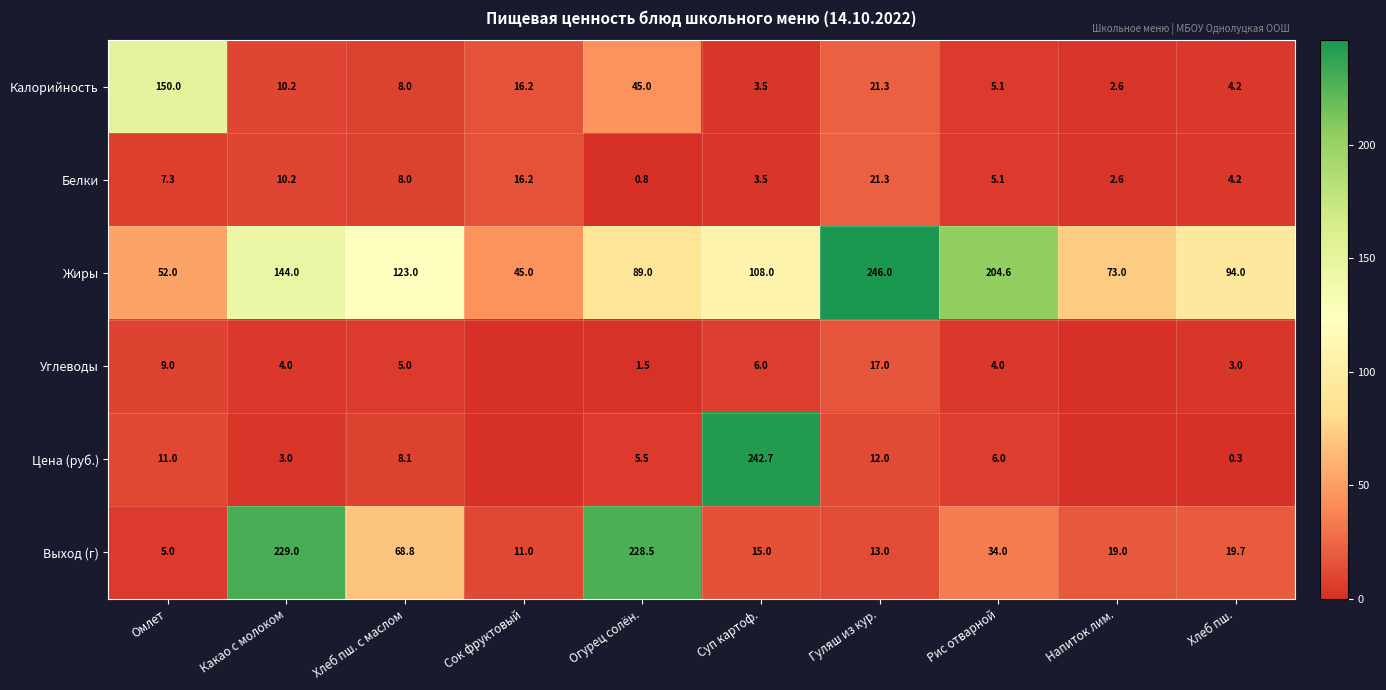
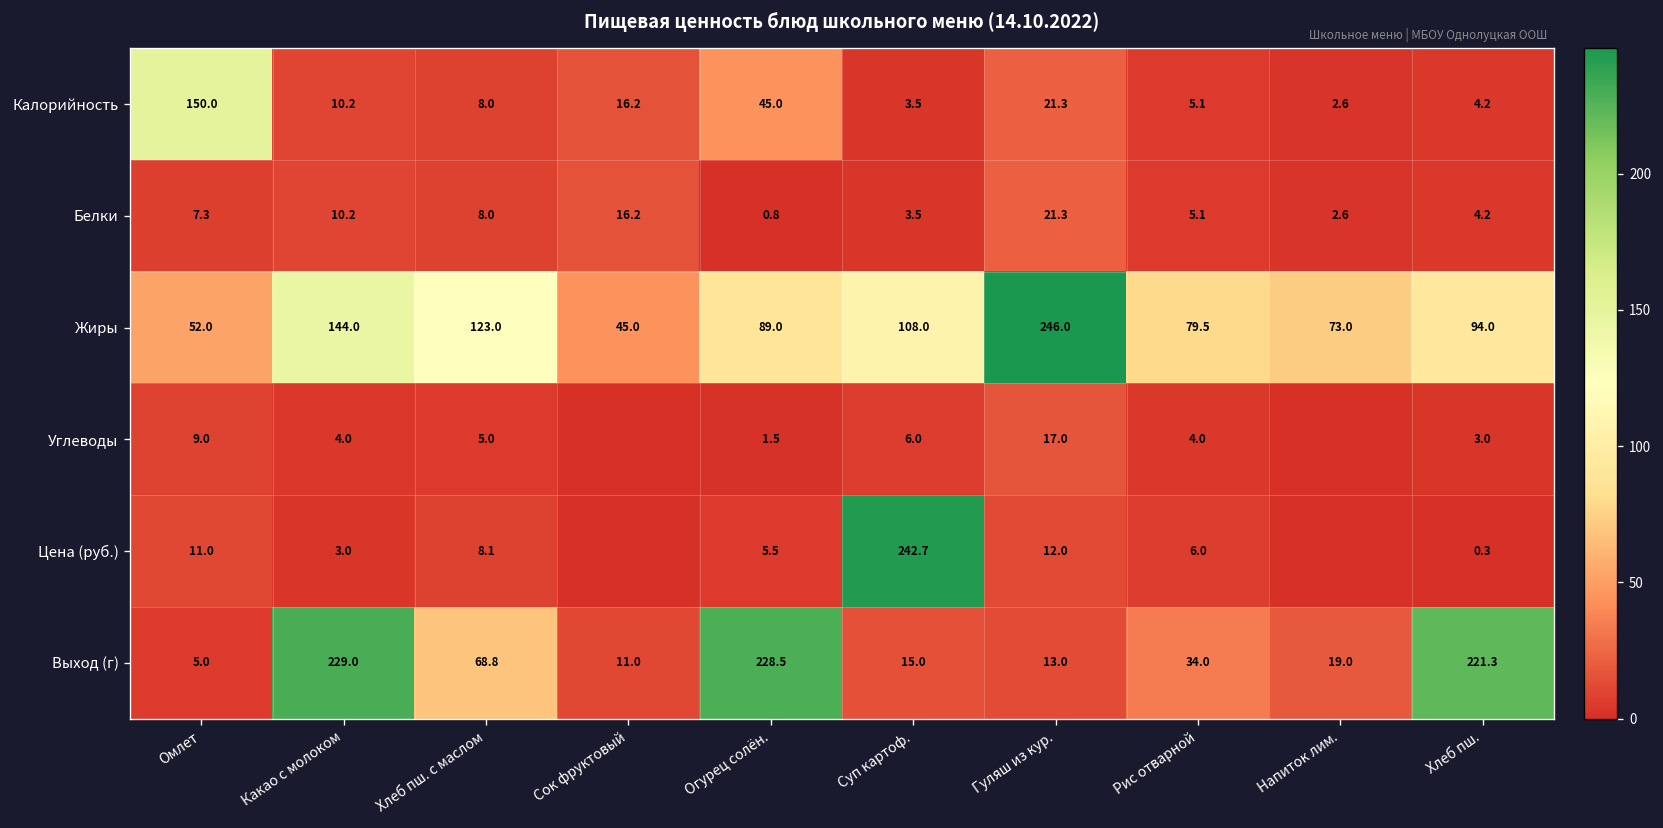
  {
    "Калорийность": {
      "Омлет": 150.0,
      "Какао с молоком": 10.2,
      "Хлеб пш. с маслом": 8.0,
      "Сок фруктовый": 16.2,
      "Огурец солён.": 45.0,
      "Суп картоф.": 3.5,
      "Гуляш из кур.": 21.3,
      "Рис отварной": 5.1,
      "Напиток лим.": 2.6,
      "Хлеб пш.": 4.2
    },
    "Белки": {
      "Омлет": 7.3,
      "Какао с молоком": 10.2,
      "Хлеб пш. с маслом": 8.0,
      "Сок фруктовый": 16.2,
      "Огурец солён.": 0.8,
      "Суп картоф.": 3.5,
      "Гуляш из кур.": 21.3,
      "Рис отварной": 5.1,
      "Напиток лим.": 2.6,
      "Хлеб пш.": 4.2
    },
    "Жиры": {
      "Омлет": 52.0,
      "Какао с молоком": 144.0,
      "Хлеб пш. с маслом": 123.0,
      "Сок фруктовый": 45.0,
      "Огурец солён.": 89.0,
      "Суп картоф.": 108.0,
      "Гуляш из кур.": 246.0,
-     "Рис отварной": 204.6,
+     "Рис отварной": 79.5,
      "Напиток лим.": 73.0,
      "Хлеб пш.": 94.0
    },
    "Углеводы": {
      "Омлет": 9.0,
      "Какао с молоком": 4.0,
      "Хлеб пш. с маслом": 5.0,
      "Огурец солён.": 1.5,
      "Суп картоф.": 6.0,
      "Гуляш из кур.": 17.0,
      "Рис отварной": 4.0,
      "Хлеб пш.": 3.0
    },
    "Цена (руб.)": {
      "Омлет": 11.0,
      "Какао с молоком": 3.0,
      "Хлеб пш. с маслом": 8.1,
      "Огурец солён.": 5.5,
      "Суп картоф.": 242.7,
      "Гуляш из кур.": 12.0,
      "Рис отварной": 6.0,
      "Хлеб пш.": 0.3
    },
    "Выход (г)": {
      "Омлет": 5.0,
      "Какао с молоком": 229.0,
      "Хлеб пш. с маслом": 68.8,
      "Сок фруктовый": 11.0,
      "Огурец солён.": 228.5,
      "Суп картоф.": 15.0,
      "Гуляш из кур.": 13.0,
      "Рис отварной": 34.0,
      "Напиток лим.": 19.0,
-     "Хлеб пш.": 19.7
+     "Хлеб пш.": 221.3
    }
  }
